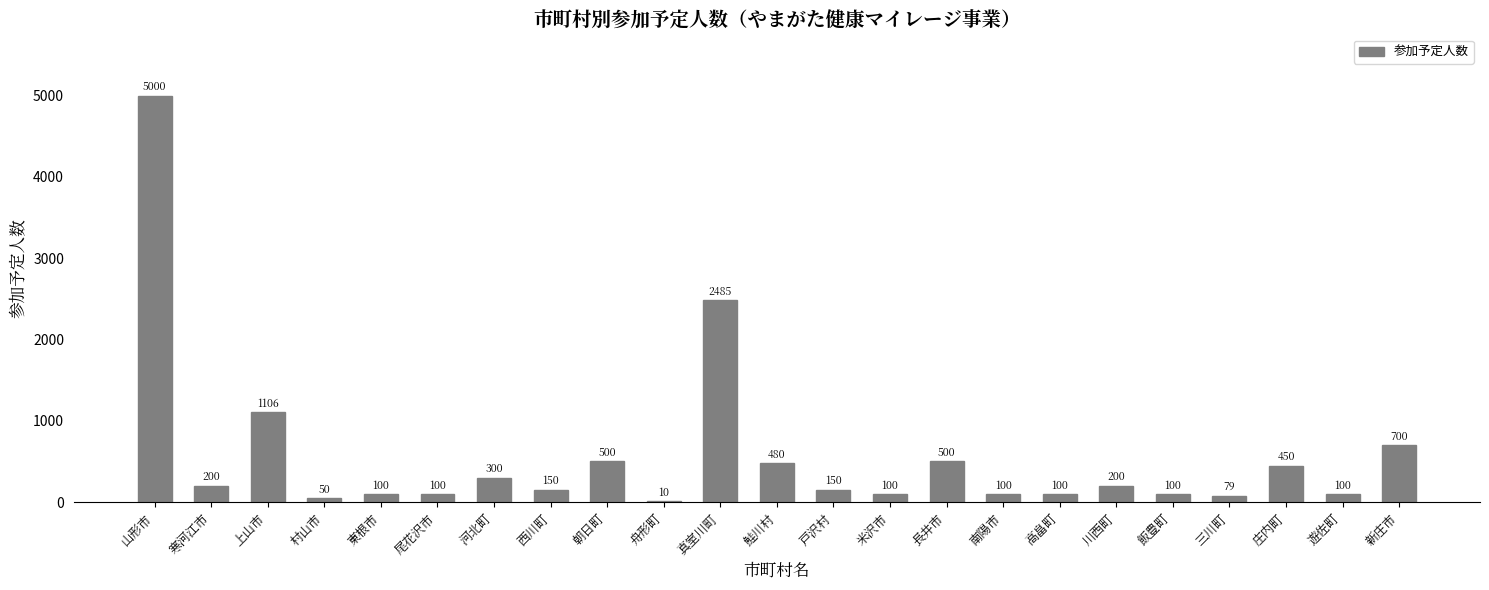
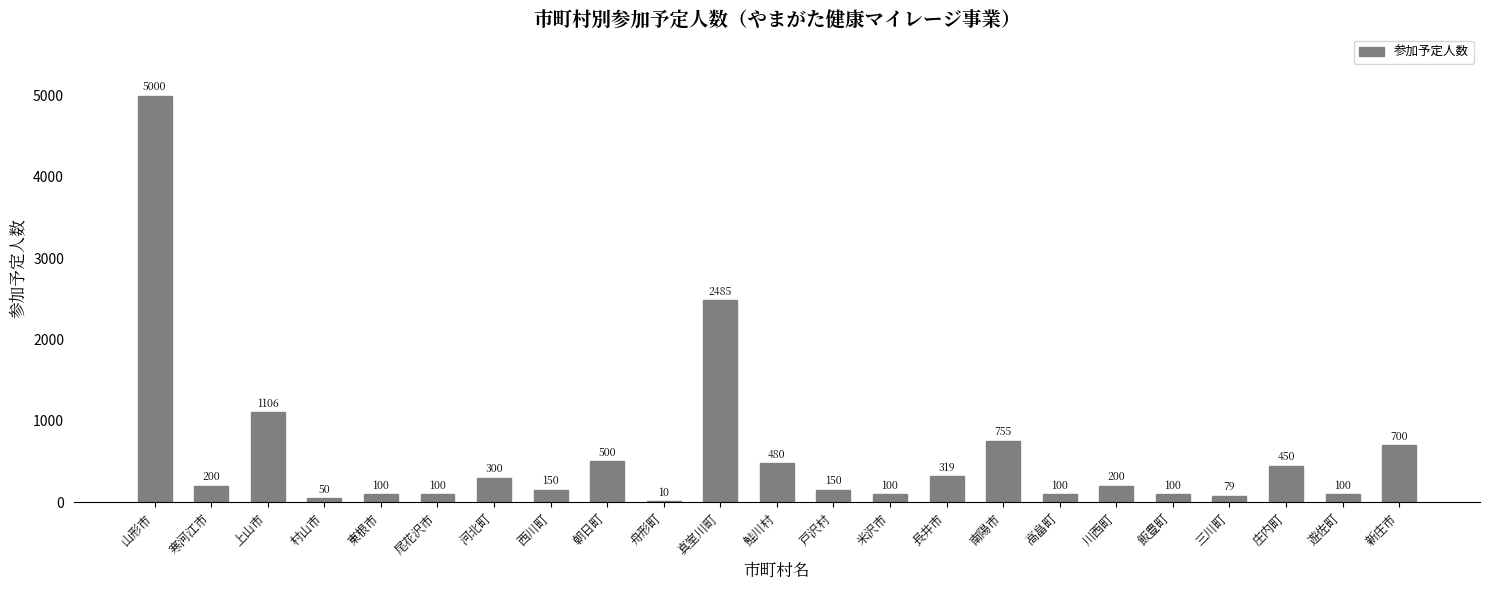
  {
    "山形市": 5000,
    "寒河江市": 200,
    "上山市": 1106,
    "村山市": 50,
    "東根市": 100,
    "尾花沢市": 100,
    "河北町": 300,
    "西川町": 150,
    "朝日町": 500,
    "舟形町": 10,
    "真室川町": 2485,
    "鮭川村": 480,
    "戸沢村": 150,
    "米沢市": 100,
-   "長井市": 500,
-   "南陽市": 100,
+   "長井市": 319,
+   "南陽市": 755,
    "高畠町": 100,
    "川西町": 200,
    "飯豊町": 100,
    "三川町": 79,
    "庄内町": 450,
    "遊佐町": 100,
    "新庄市": 700
  }
